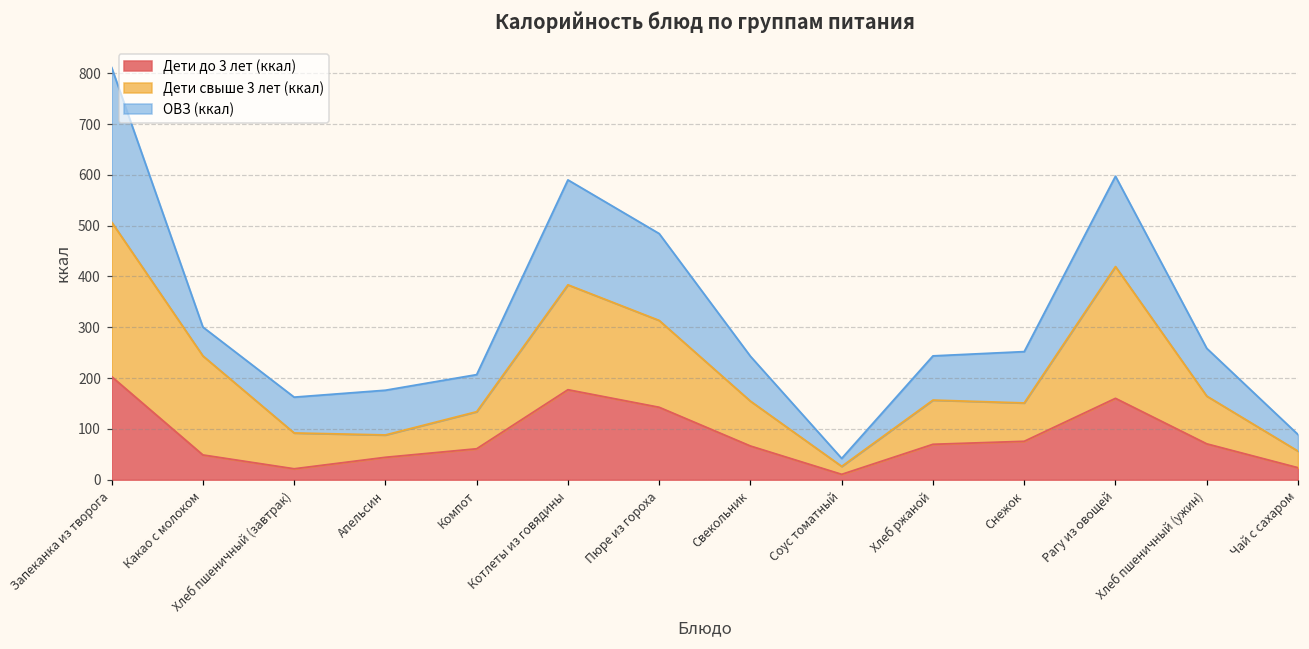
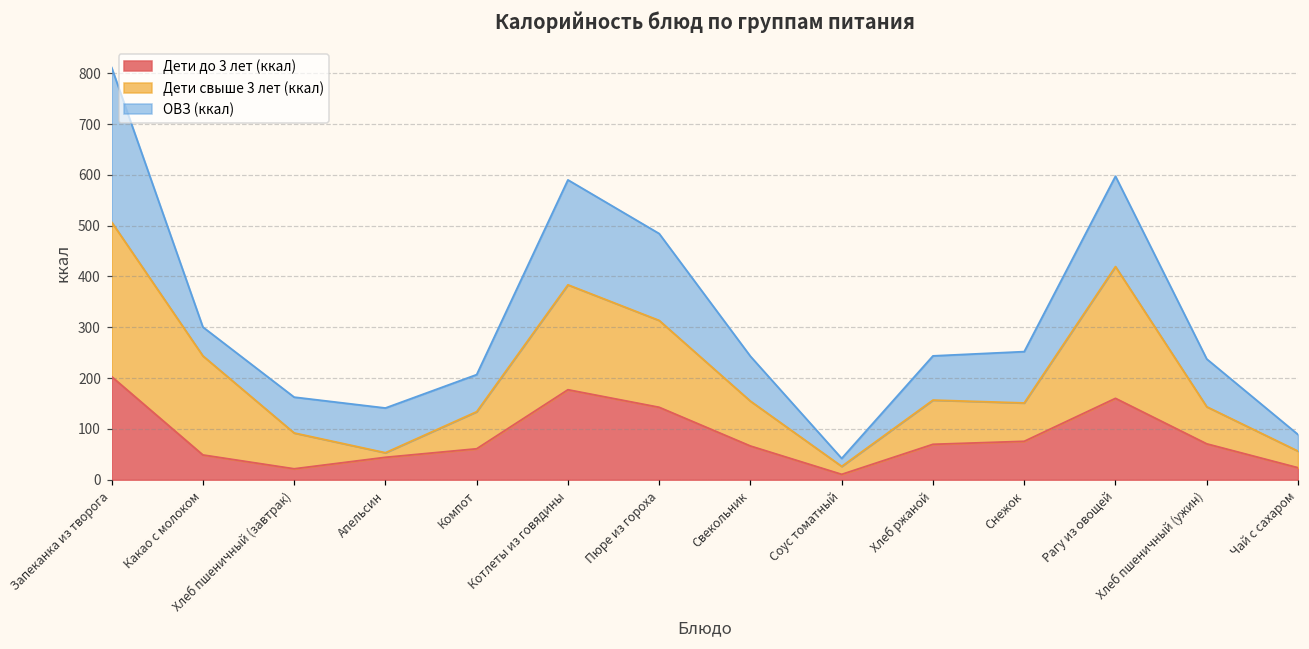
  {
    "Дети до 3 лет (ккал)": {
      "Запеканка из творога": 200,
      "Какао с молоком": 50,
      "Хлеб пшеничный (завтрак)": 20,
      "Апельсин": 40,
      "Компот": 60,
      "Котлеты из говядины": 180,
      "Пюре из гороха": 140,
      "Свекольник": 70,
      "Соус томатный": 10,
      "Хлеб ржаной": 70,
      "Снежок": 80,
      "Рагу из овощей": 160,
      "Хлеб пшеничный (ужин)": 70,
      "Чай с сахаром": 20
    },
    "Дети свыше 3 лет (ккал)": {
      "Запеканка из творога": 300,
      "Какао с молоком": 190,
      "Хлеб пшеничный (завтрак)": 70,
-     "Апельсин": 40,
+     "Апельсин": 10,
      "Компот": 70,
      "Котлеты из говядины": 210,
      "Пюре из гороха": 170,
      "Свекольник": 90,
      "Соус томатный": 20,
      "Хлеб ржаной": 90,
      "Снежок": 80,
      "Рагу из овощей": 260,
-     "Хлеб пшеничный (ужин)": 90,
+     "Хлеб пшеничный (ужин)": 70,
      "Чай с сахаром": 30
    },
    "ОВЗ (ккал)": {
      "Запеканка из творога": 300,
      "Какао с молоком": 60,
      "Хлеб пшеничный (завтрак)": 70,
      "Апельсин": 90,
      "Компот": 70,
      "Котлеты из говядины": 210,
      "Пюре из гороха": 170,
      "Свекольник": 90,
      "Соус томатный": 20,
      "Хлеб ржаной": 90,
      "Снежок": 100,
      "Рагу из овощей": 180,
      "Хлеб пшеничный (ужин)": 90,
      "Чай с сахаром": 30
    }
  }
